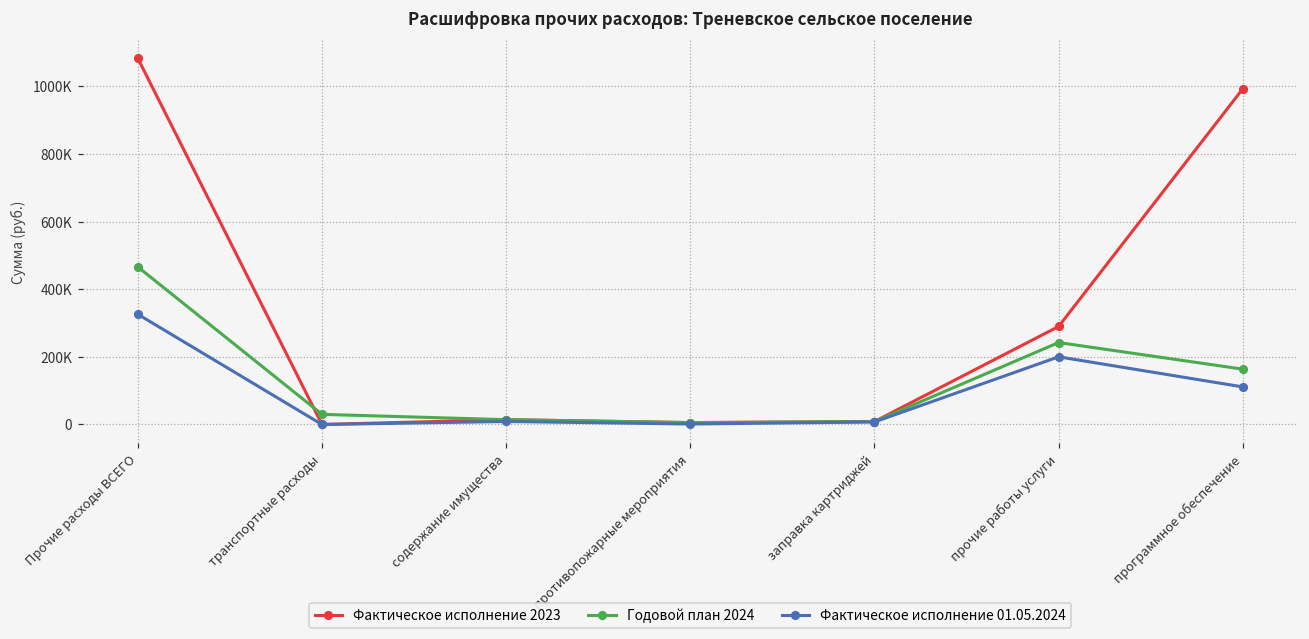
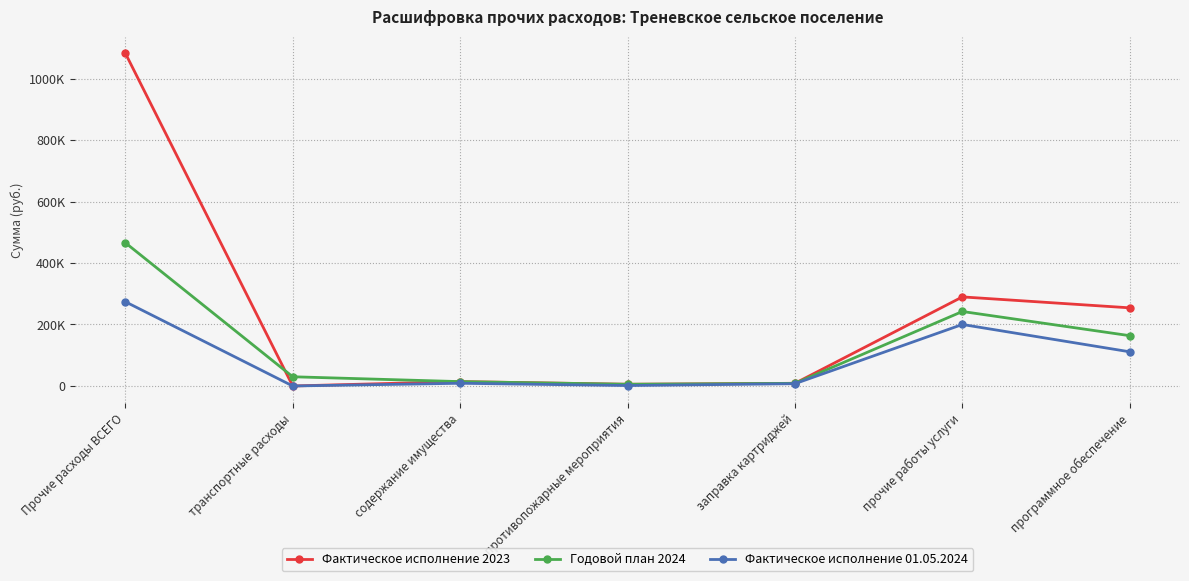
  {
    "Фактическое исполнение 2023": {
      "Прочие расходы ВСЕГО": 1080000,
      "прочие работы услуги": 290000,
-     "программное обеспечение": 990000
+     "программное обеспечение": 250000
    },
    "Годовой план 2024": {
      "Прочие расходы ВСЕГО": 470000,
      "транспортные расходы": 30000,
      "прочие работы услуги": 240000,
      "программное обеспечение": 160000
    },
    "Фактическое исполнение 01.05.2024": {
-     "Прочие расходы ВСЕГО": 330000,
+     "Прочие расходы ВСЕГО": 270000,
      "прочие работы услуги": 200000,
      "программное обеспечение": 110000
    }
  }
